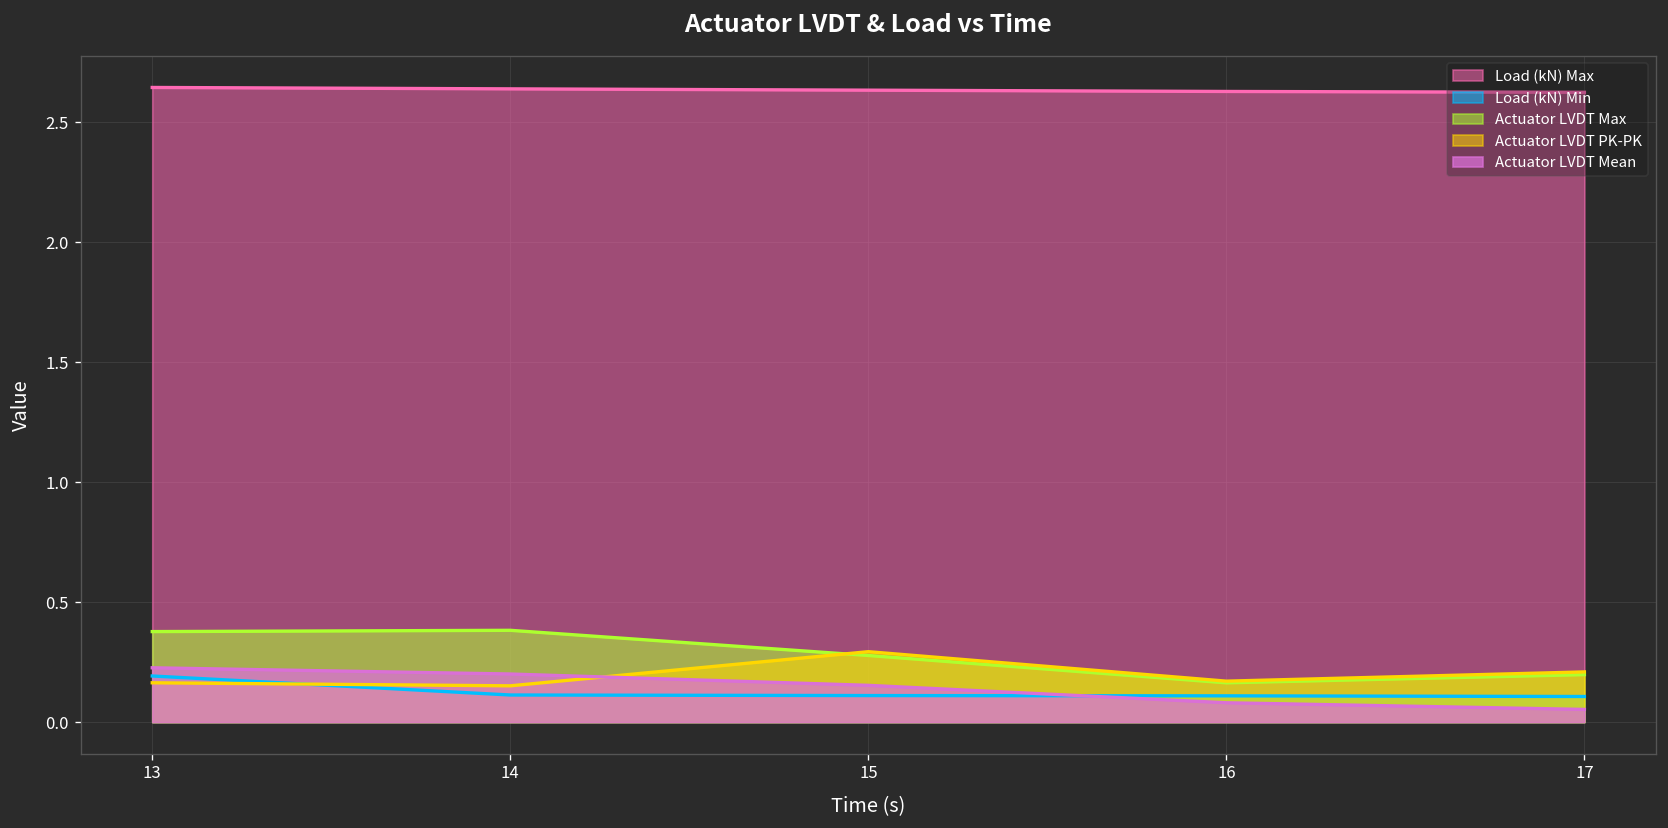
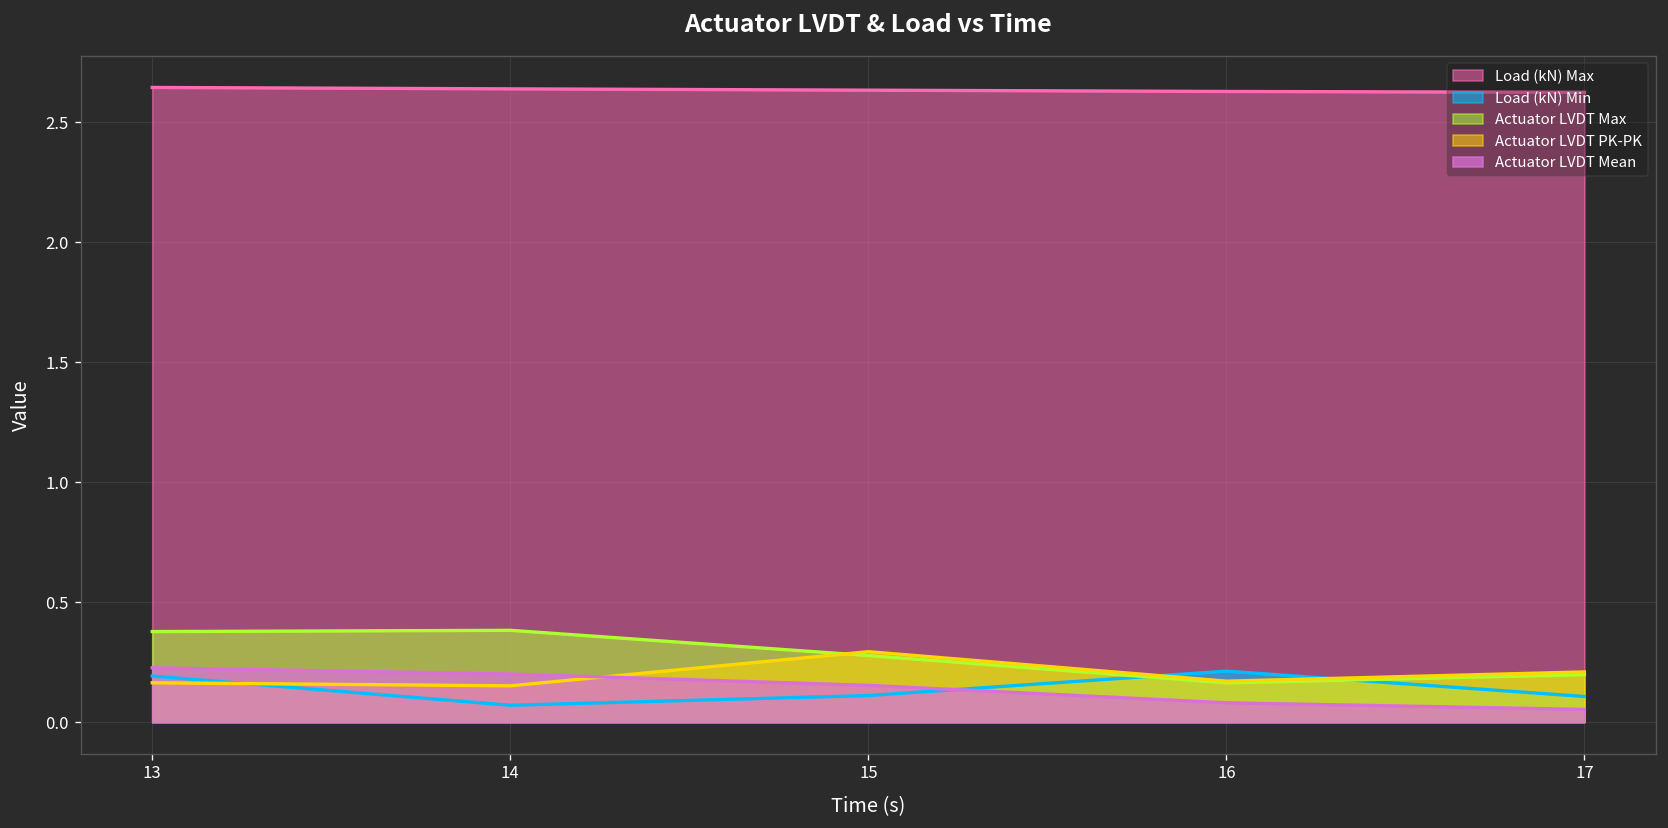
  {
    "Load (kN) Min": {
      "13": 0.19,
-     "14": 0.11,
+     "14": 0.07,
      "15": 0.11,
-     "16": 0.11,
+     "16": 0.21,
      "17": 0.11
    },
    "Actuator LVDT Max": {
      "13": 0.38,
      "14": 0.38,
      "15": 0.28
    },
    "Actuator LVDT PK-PK": {
      "13": 0.16,
      "14": 0.15,
      "15": 0.29
    }
  }
